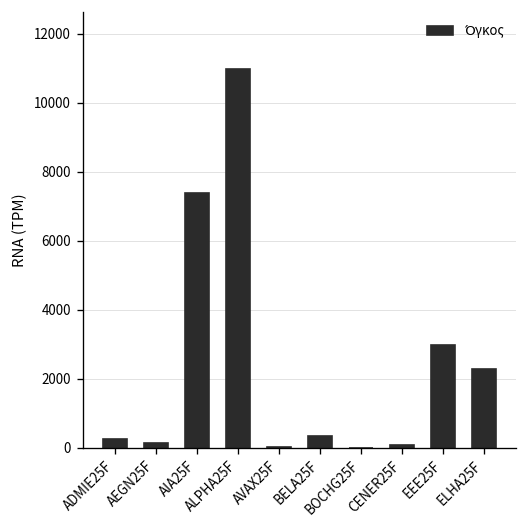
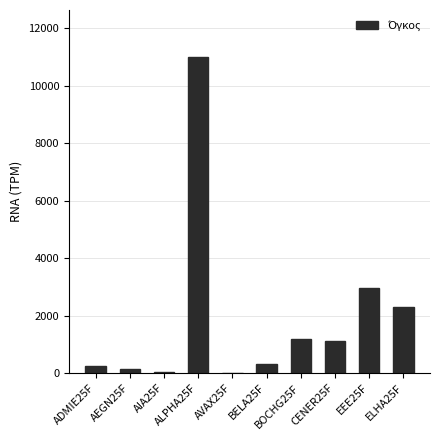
  {
    "ADMIE25F": 200,
    "AEGN25F": 100,
-   "AIA25F": 7400,
+   "AIA25F": 0,
    "ALPHA25F": 11000,
    "BELA25F": 300,
-   "BOCHG25F": 0,
-   "CENER25F": 100,
+   "BOCHG25F": 1200,
+   "CENER25F": 1100,
    "EEE25F": 3000,
    "ELHA25F": 2300
  }
